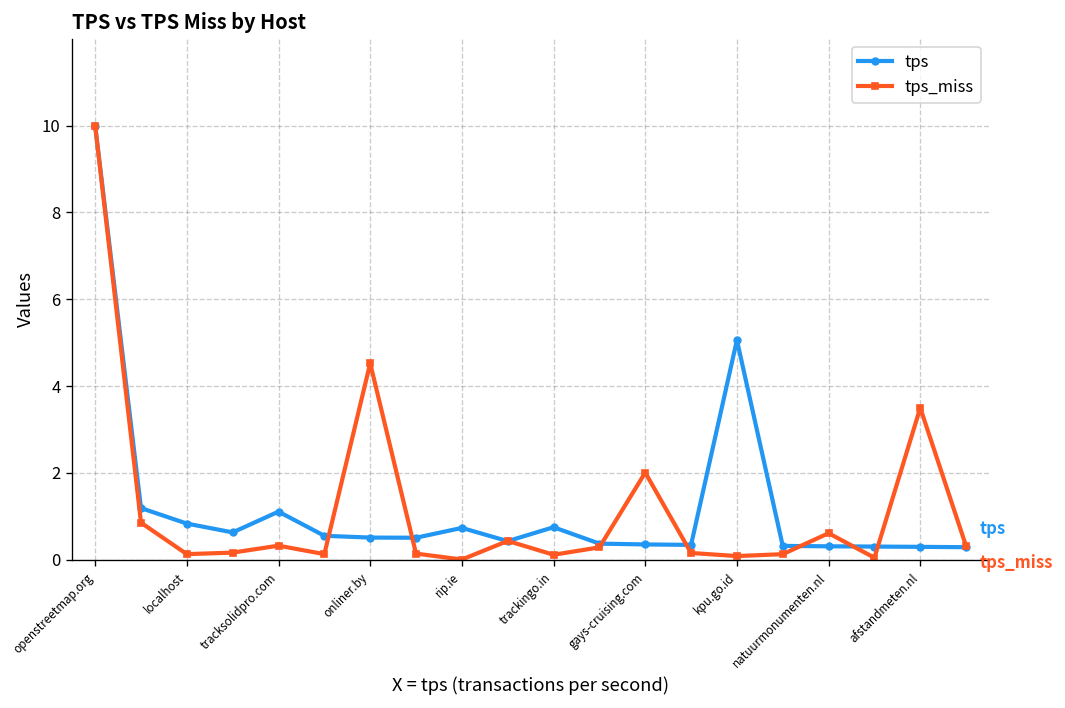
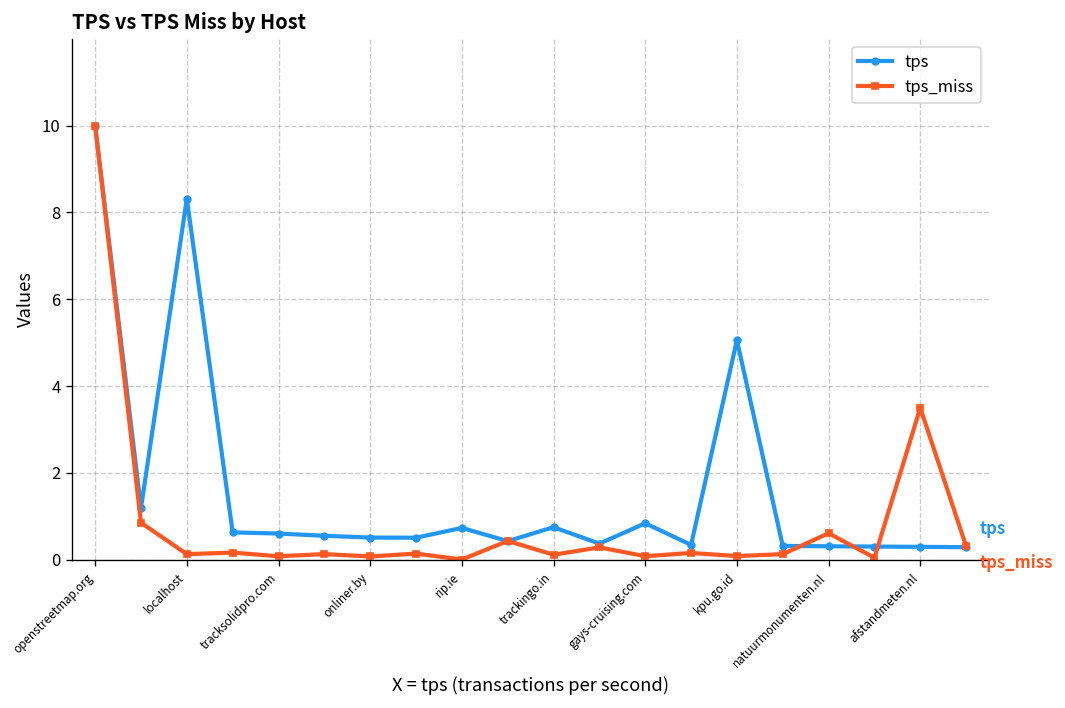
  {
    "tps": {
-     "localhost": 0.8,
-     "tracksolidpro.com": 1.1,
+     "localhost": 8.3,
+     "tracksolidpro.com": 0.6,
      "onliner.by": 0.5,
      "rip.ie": 0.7,
      "trackingo.in": 0.7,
-     "gays-cruising.com": 0.4,
+     "gays-cruising.com": 0.8,
      "kpu.go.id": 5.1,
      "natuurmonumenten.nl": 0.3,
      "afstandmeten.nl": 0.3
    },
    "tps_miss": {
      "localhost": 0.1,
-     "tracksolidpro.com": 0.3,
-     "onliner.by": 4.5,
+     "tracksolidpro.com": 0.1,
+     "onliner.by": 0.1,
      "rip.ie": 0.0,
      "trackingo.in": 0.1,
-     "gays-cruising.com": 2.0,
+     "gays-cruising.com": 0.1,
      "kpu.go.id": 0.1,
      "natuurmonumenten.nl": 0.6,
      "afstandmeten.nl": 3.5
    }
  }
